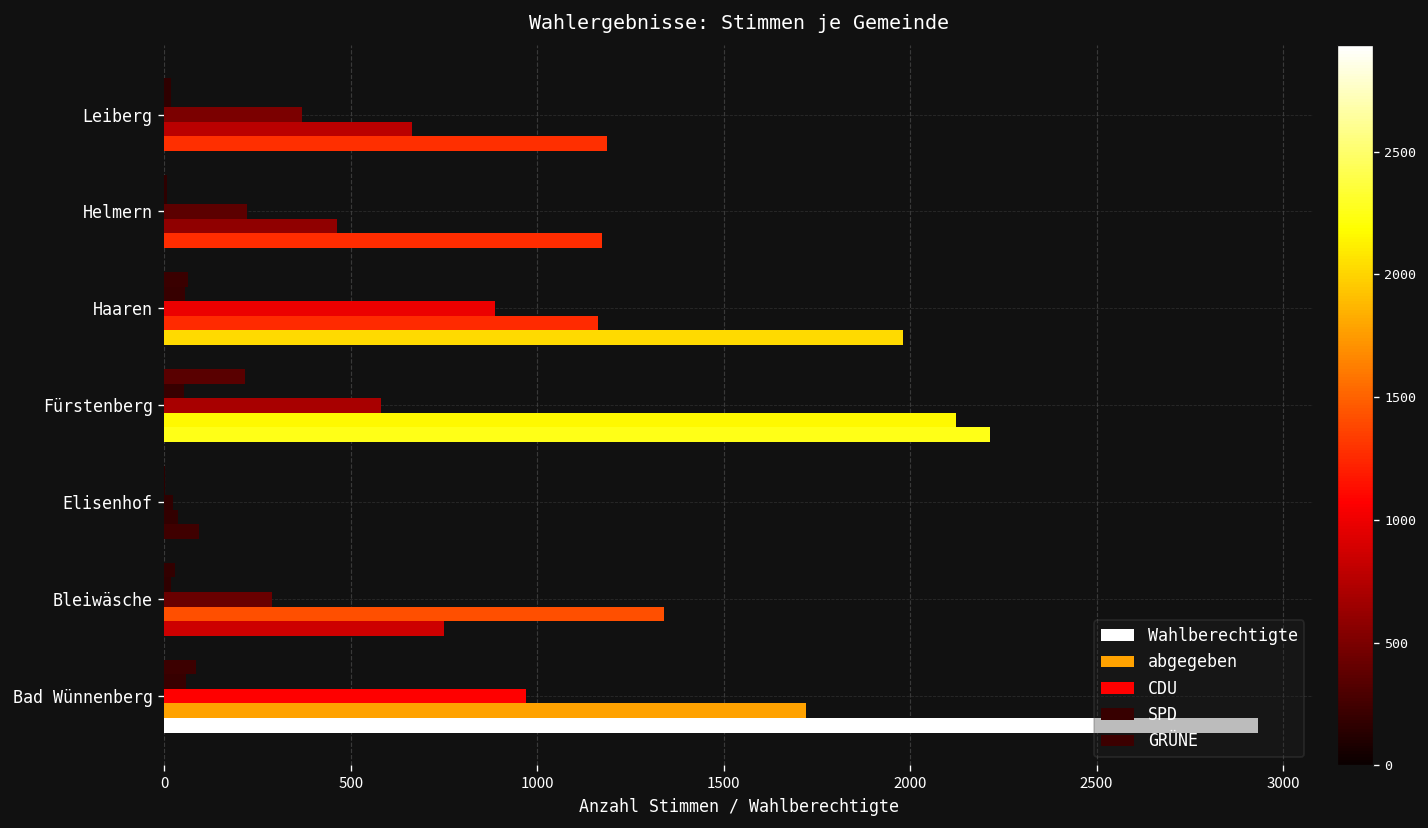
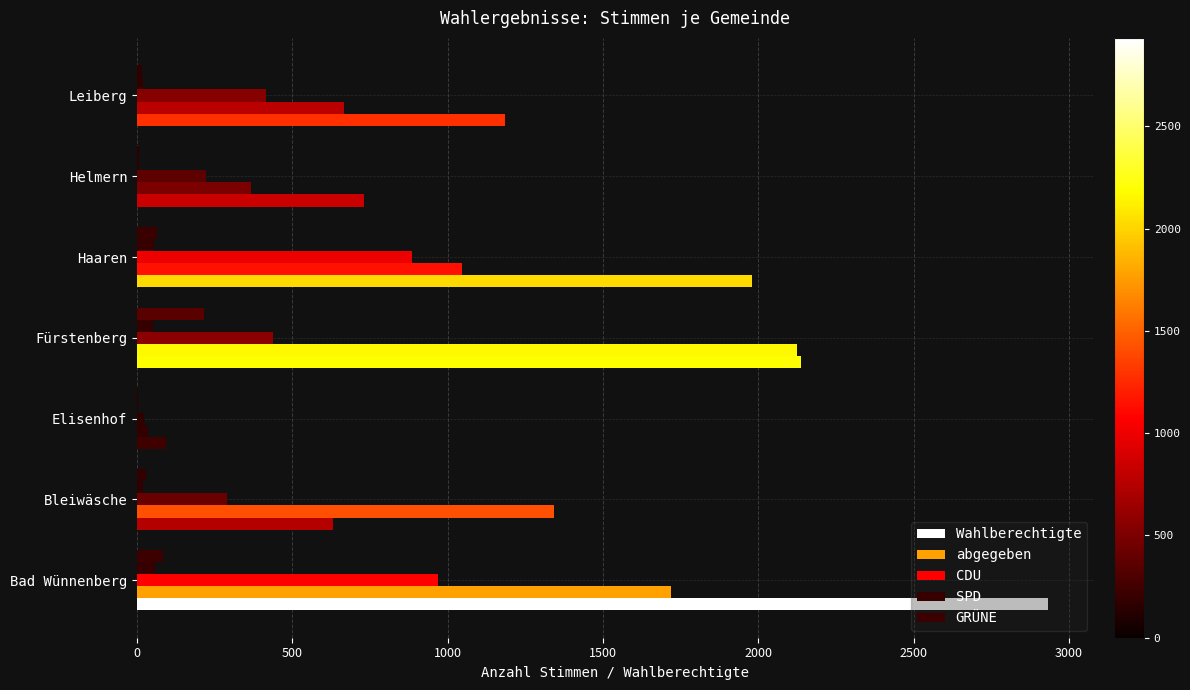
  {
    "Wahlberechtigte": {
      "Leiberg": 1190,
-     "Helmern": 1170,
+     "Helmern": 730,
      "Haaren": 1980,
-     "Fürstenberg": 2210,
+     "Fürstenberg": 2140,
      "Elisenhof": 90,
-     "Bleiwäsche": 750
+     "Bleiwäsche": 630
    },
    "abgegeben": {
      "Leiberg": 670,
-     "Helmern": 460,
-     "Haaren": 1160,
+     "Helmern": 370,
+     "Haaren": 1050,
      "Fürstenberg": 2120,
      "Elisenhof": 40,
      "Bleiwäsche": 1340,
      "Bad Wünnenberg": 1720
    },
    "CDU": {
-     "Leiberg": 370,
+     "Leiberg": 410,
      "Helmern": 220,
      "Haaren": 890,
-     "Fürstenberg": 580,
+     "Fürstenberg": 440,
      "Elisenhof": 20,
      "Bleiwäsche": 290,
      "Bad Wünnenberg": 970
    }
  }
